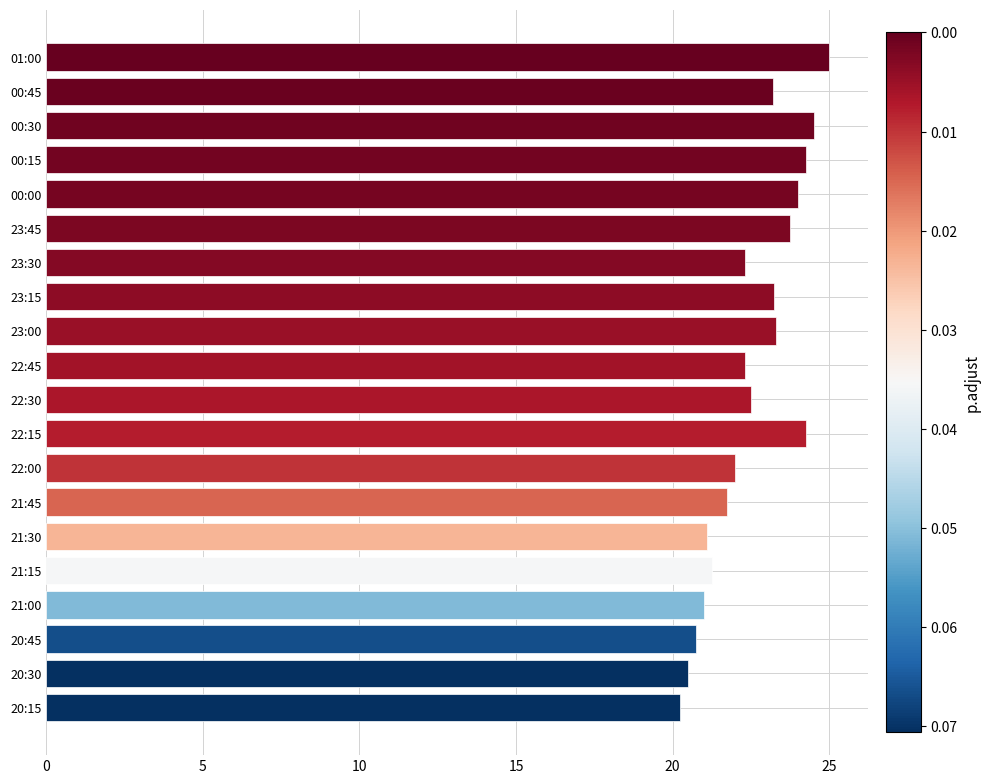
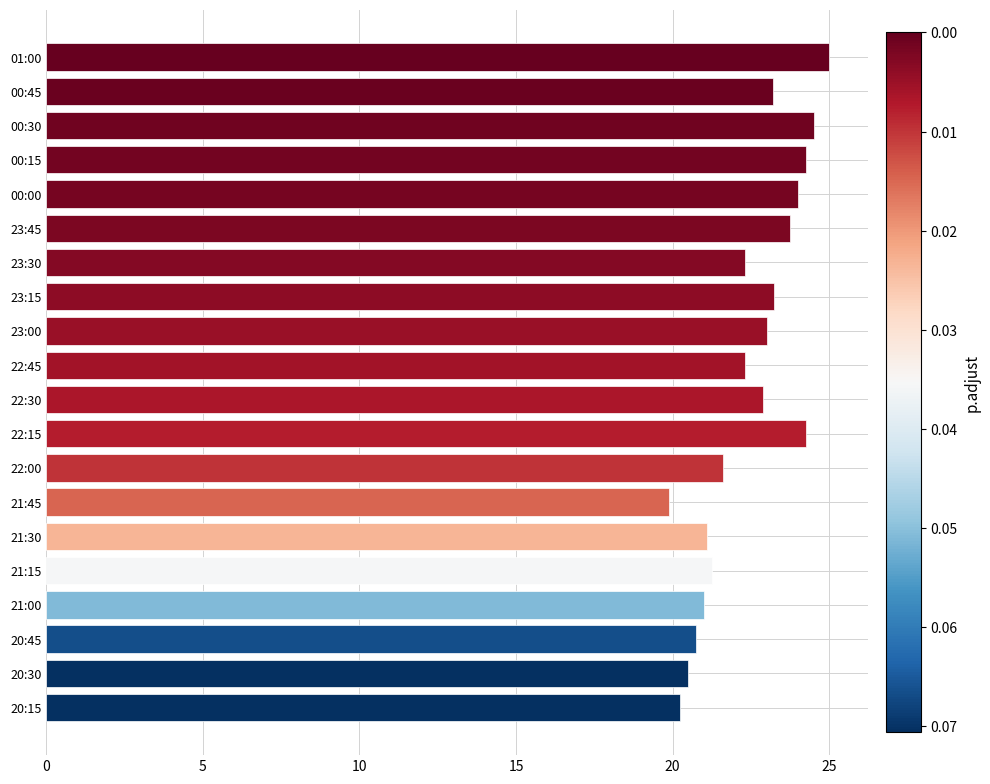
  {
    "01:00": 25.0,
    "00:45": 23.2,
    "00:30": 24.5,
    "00:15": 24.3,
    "00:00": 24.0,
    "23:45": 23.8,
    "23:30": 22.3,
    "23:15": 23.3,
-   "23:00": 23.3,
+   "23:00": 23.0,
    "22:45": 22.3,
-   "22:30": 22.5,
+   "22:30": 22.9,
    "22:15": 24.3,
-   "22:00": 22.0,
-   "21:45": 21.8,
+   "22:00": 21.6,
+   "21:45": 19.9,
    "21:30": 21.1,
    "21:15": 21.3,
    "21:00": 21.0,
    "20:45": 20.8,
    "20:30": 20.5,
    "20:15": 20.3
  }
